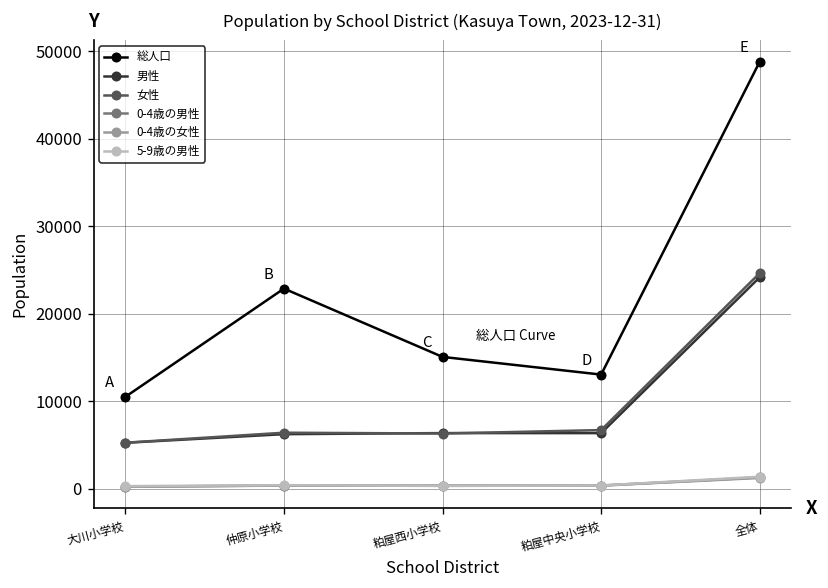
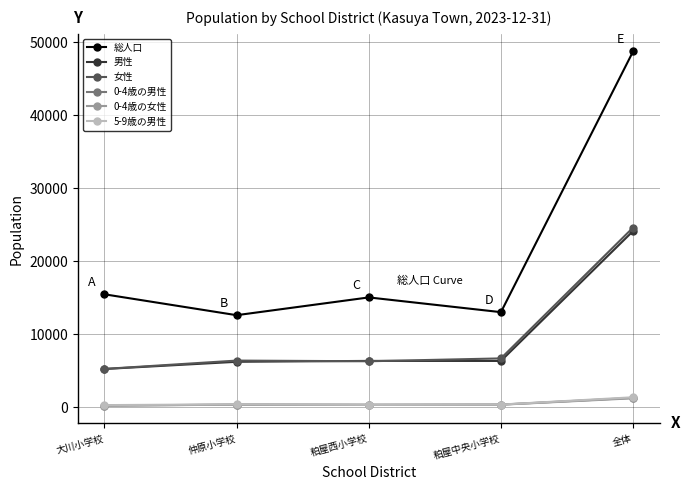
  {
    "総人口": {
-     "大川小学校": 10000,
-     "仲原小学校": 23000,
+     "大川小学校": 15000,
+     "仲原小学校": 13000,
      "粕屋西小学校": 15000,
      "粕屋中央小学校": 13000,
      "全体": 49000
    }
  }
